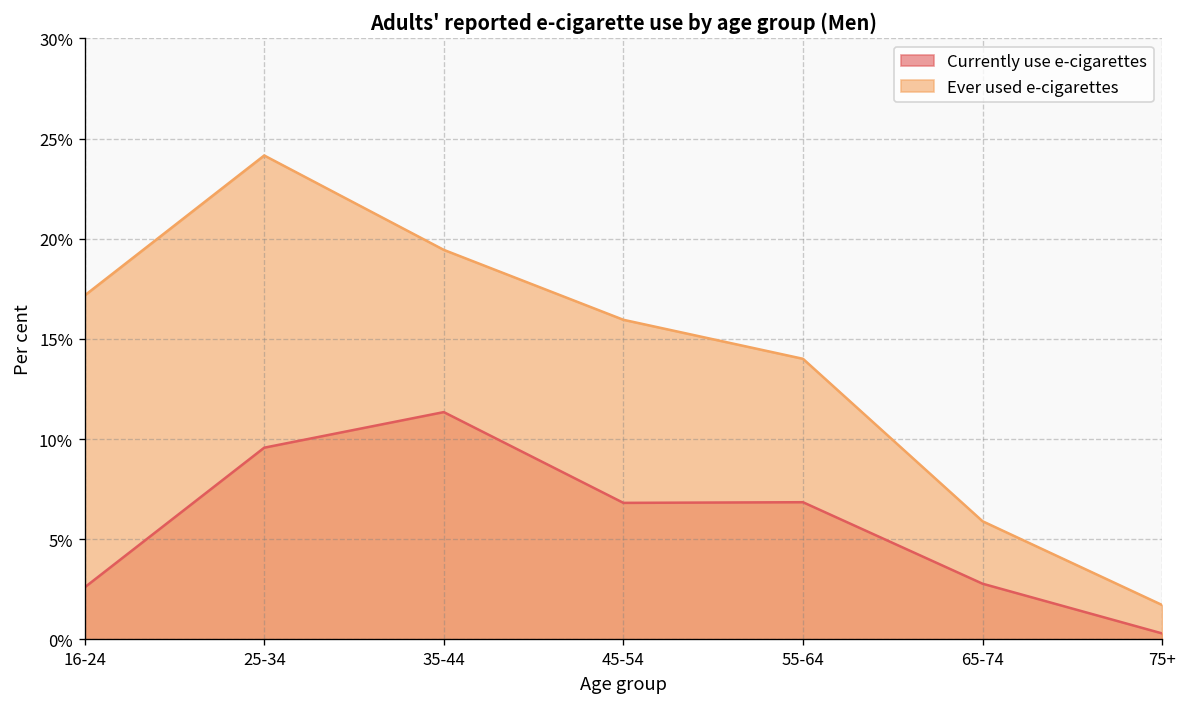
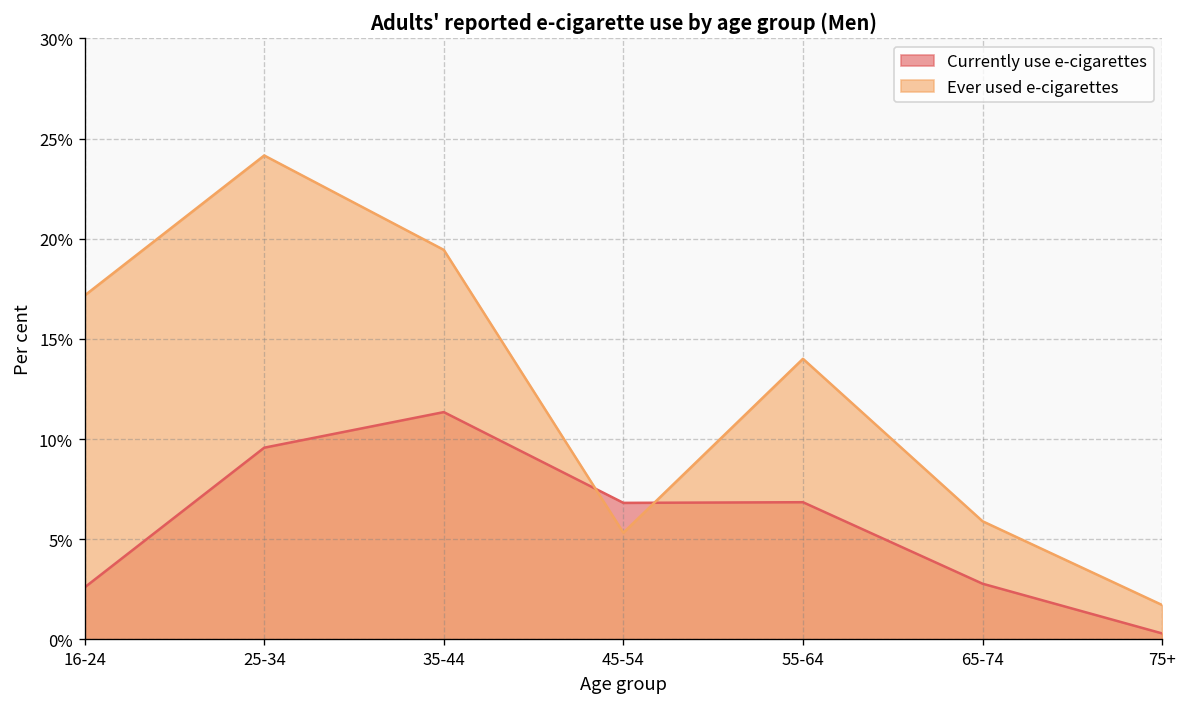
  {
    "Currently use e-cigarettes": {
      "16-24": "2.6%",
      "25-34": "9.6%",
      "35-44": "11.3%",
      "45-54": "6.8%",
      "55-64": "6.9%",
      "65-74": "2.8%",
      "75+": "0.3%"
    },
    "Ever used e-cigarettes": {
      "16-24": "17.2%",
      "25-34": "24.2%",
      "35-44": "19.4%",
-     "45-54": "16.0%",
+     "45-54": "5.3%",
      "55-64": "14.0%",
      "65-74": "5.9%",
      "75+": "1.7%"
    }
  }
